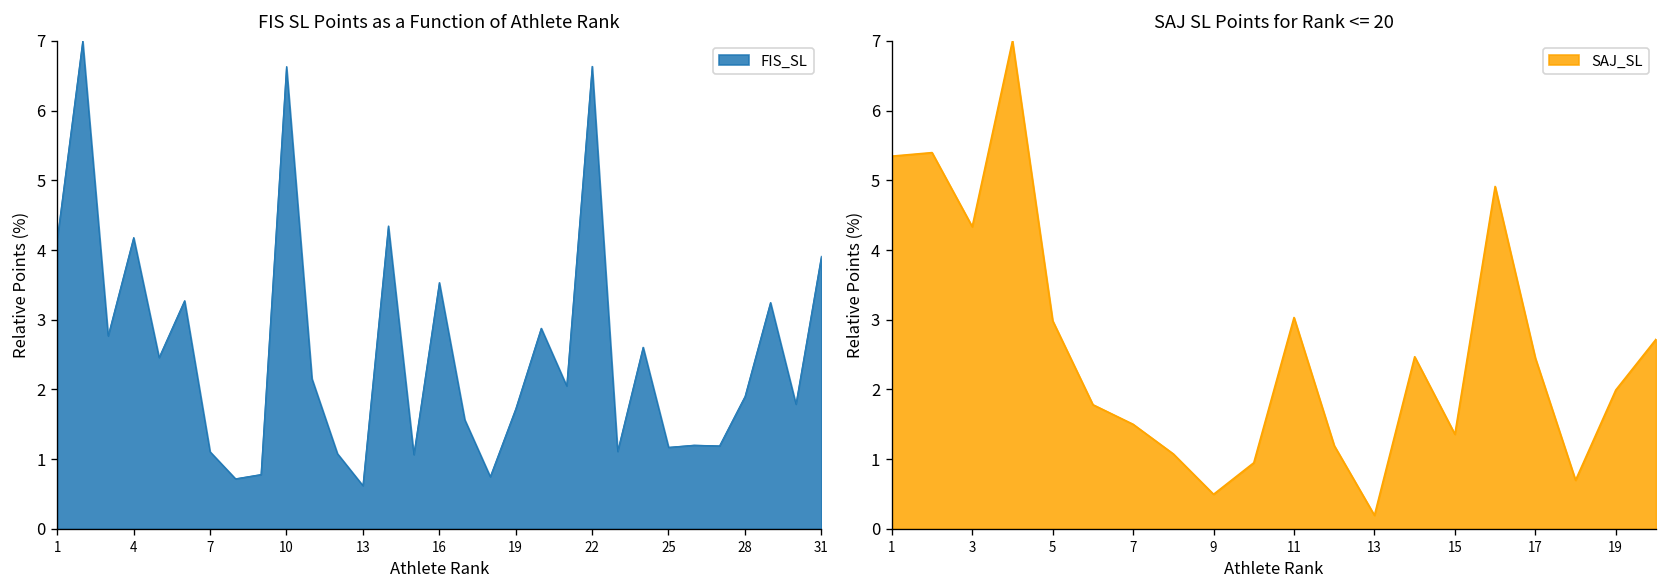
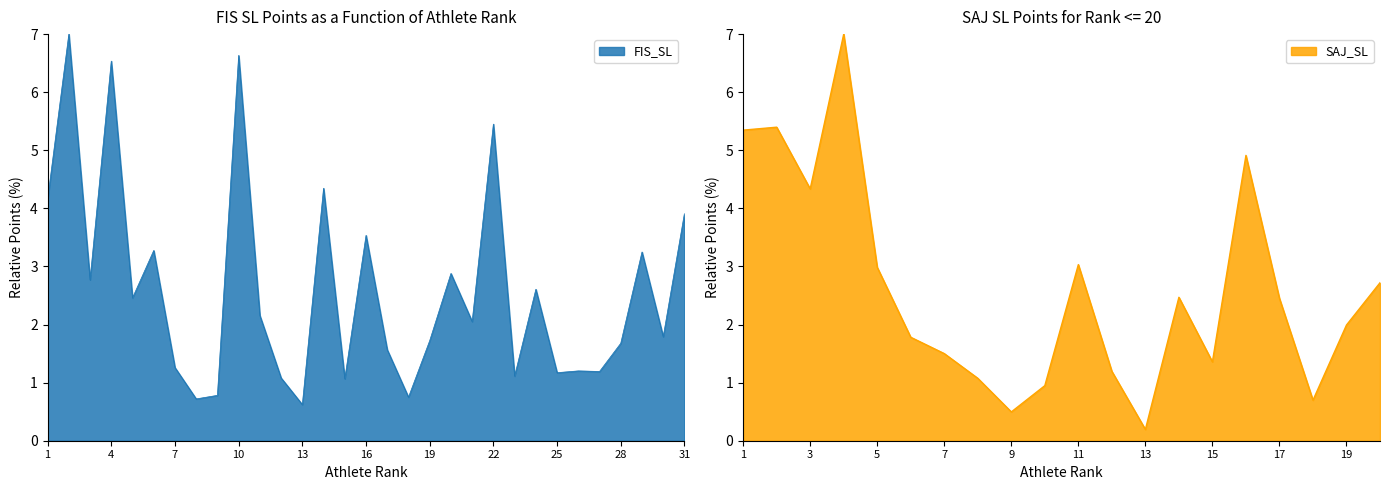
  {
    "FIS SL Points as a Function of Athlete Rank": {
      "1": 4.2,
-     "4": 4.2,
-     "7": 1.1,
+     "4": 6.5,
+     "7": 1.3,
      "10": 6.6,
      "13": 0.6,
      "16": 3.5,
      "19": 1.7,
-     "22": 6.6,
+     "22": 5.5,
      "25": 1.2,
-     "28": 1.9,
+     "28": 1.7,
      "31": 3.9
    }
  }
